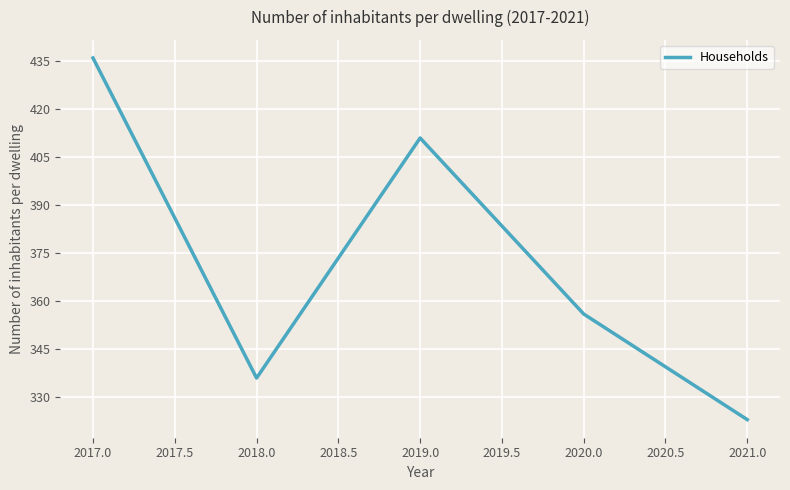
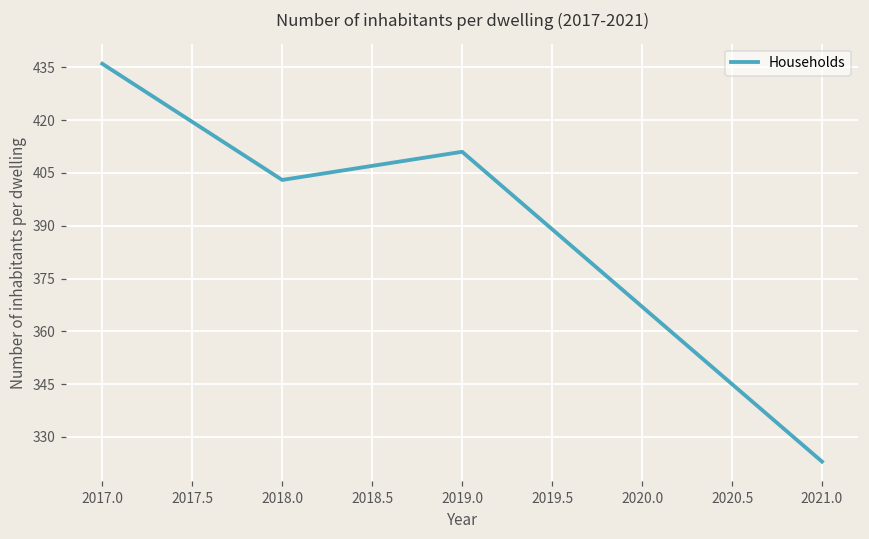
  {
    "2017.0": 436,
-   "2018.0": 336,
+   "2018.0": 403,
    "2019.0": 411,
-   "2020.0": 356,
+   "2020.0": 367,
    "2021.0": 323
  }
